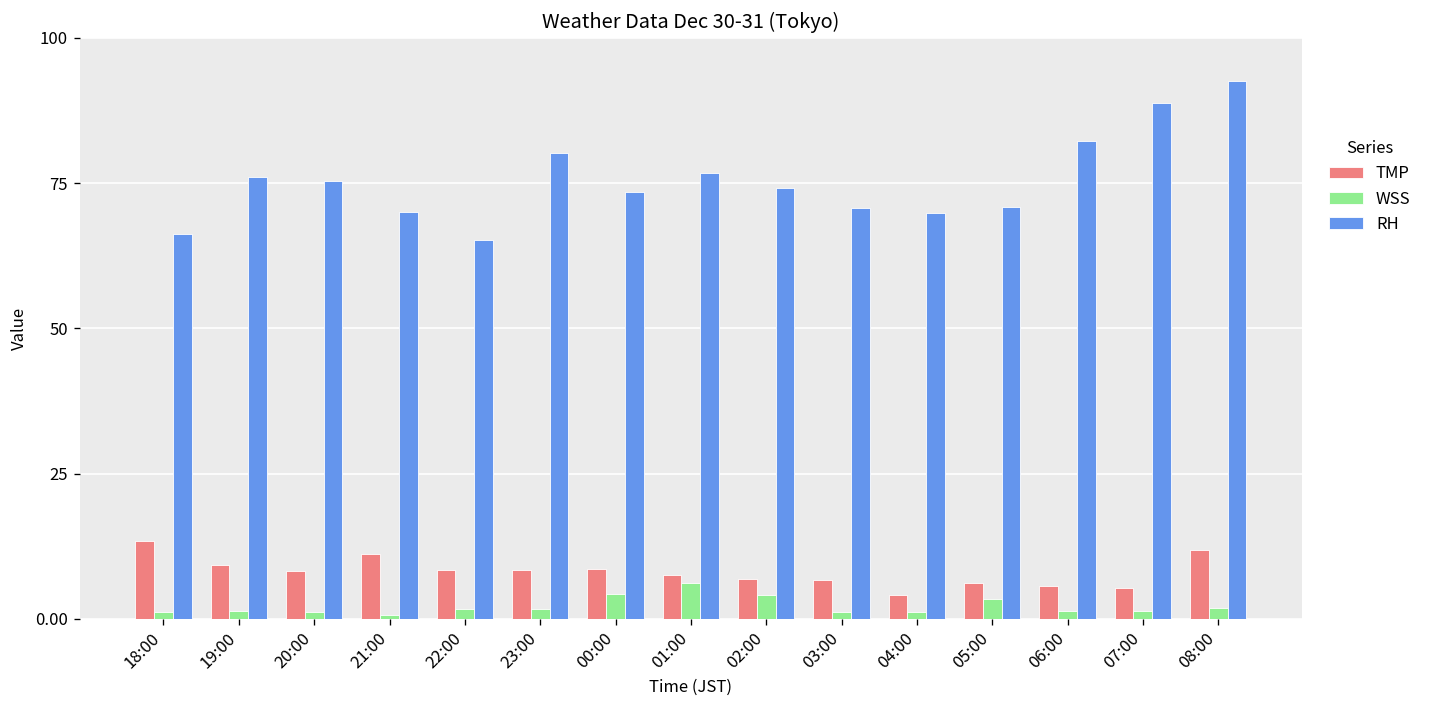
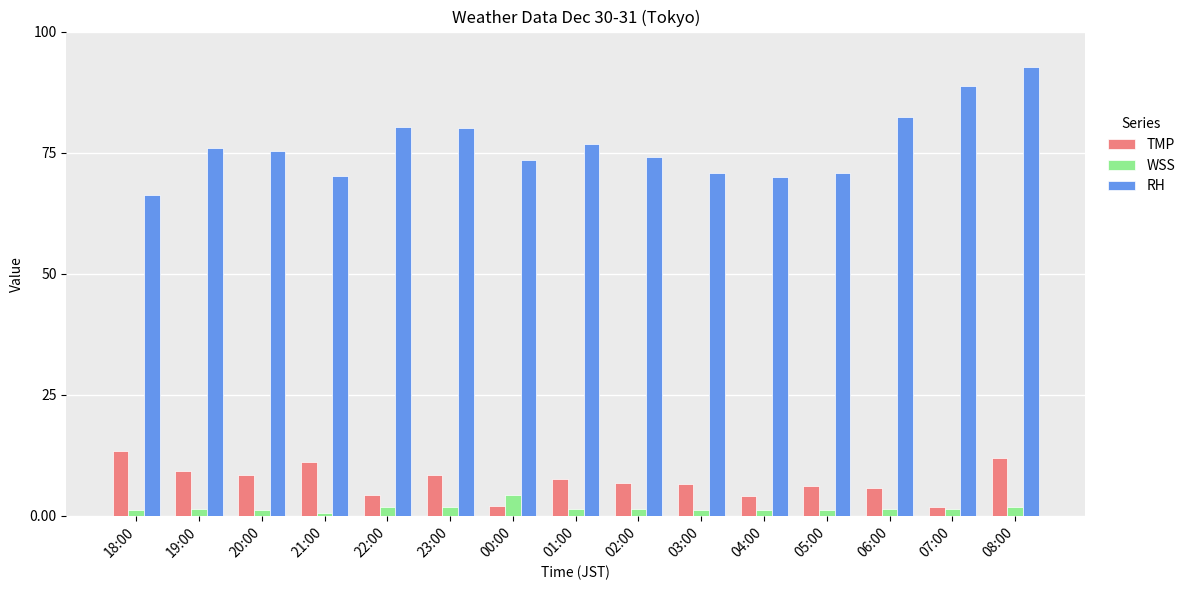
  {
    "TMP": {
      "18:00": 13,
      "19:00": 9,
      "20:00": 8,
      "21:00": 11,
-     "22:00": 8,
+     "22:00": 4,
      "23:00": 8,
-     "00:00": 9,
+     "00:00": 2,
      "01:00": 8,
      "02:00": 7,
      "03:00": 7,
      "04:00": 4,
      "05:00": 6,
      "06:00": 6,
-     "07:00": 5,
+     "07:00": 2,
      "08:00": 12
    },
    "WSS": {
      "18:00": 1,
      "19:00": 1,
      "20:00": 1,
      "21:00": 1,
      "22:00": 2,
      "23:00": 2,
      "00:00": 4,
-     "01:00": 6,
-     "02:00": 4,
+     "01:00": 1,
+     "02:00": 1,
      "03:00": 1,
      "04:00": 1,
-     "05:00": 3,
+     "05:00": 1,
      "06:00": 1,
      "07:00": 1,
      "08:00": 2
    },
    "RH": {
      "18:00": 66,
      "19:00": 76,
      "20:00": 75,
      "21:00": 70,
-     "22:00": 65,
+     "22:00": 80,
      "23:00": 80,
      "00:00": 73,
      "01:00": 77,
      "02:00": 74,
      "03:00": 71,
      "04:00": 70,
      "05:00": 71,
      "06:00": 82,
      "07:00": 89,
      "08:00": 93
    }
  }
